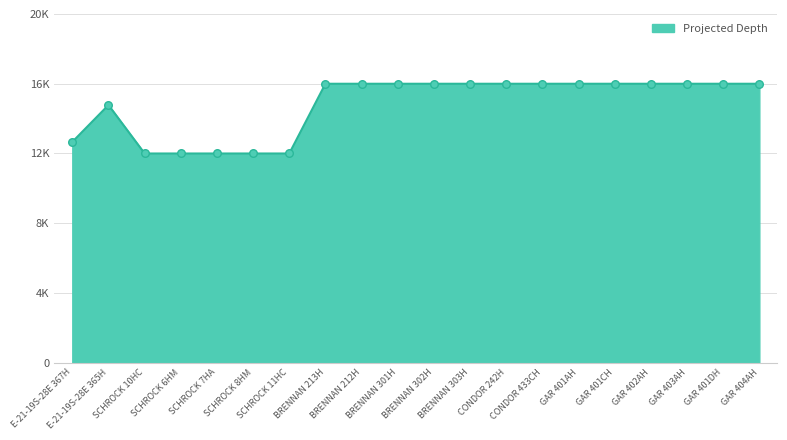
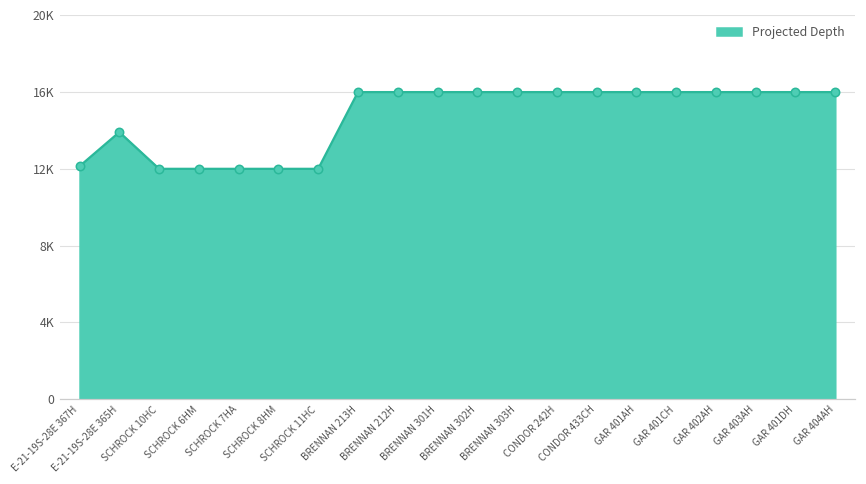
  {
-   "E-21-19S-28E 367H": 12700,
-   "E-21-19S-28E 365H": 14800,
+   "E-21-19S-28E 367H": 12100,
+   "E-21-19S-28E 365H": 13900,
    "SCHROCK 10HC": 12000,
    "SCHROCK 6HM": 12000,
    "SCHROCK 7HA": 12000,
    "SCHROCK 8HM": 12000,
    "SCHROCK 11HC": 12000,
    "BRENNAN 213H": 16000,
    "BRENNAN 212H": 16000,
    "BRENNAN 301H": 16000,
    "BRENNAN 302H": 16000,
    "BRENNAN 303H": 16000,
    "CONDOR 242H": 16000,
    "CONDOR 433CH": 16000,
    "GAR 401AH": 16000,
    "GAR 401CH": 16000,
    "GAR 402AH": 16000,
    "GAR 403AH": 16000,
    "GAR 401DH": 16000,
    "GAR 404AH": 16000
  }
